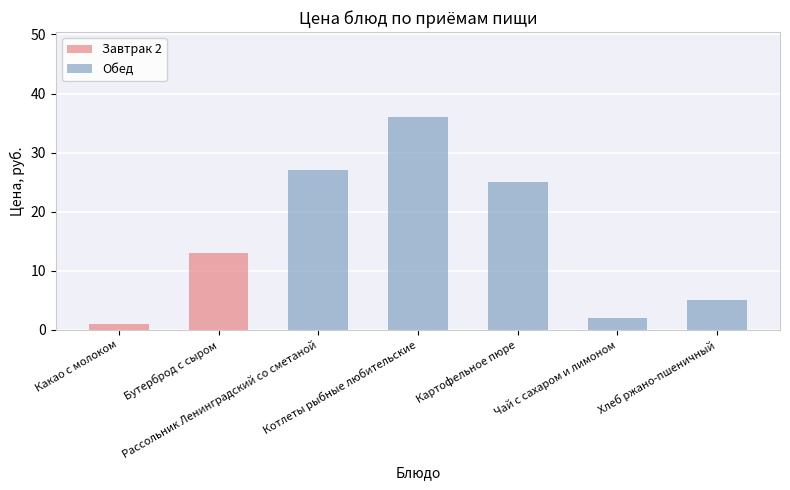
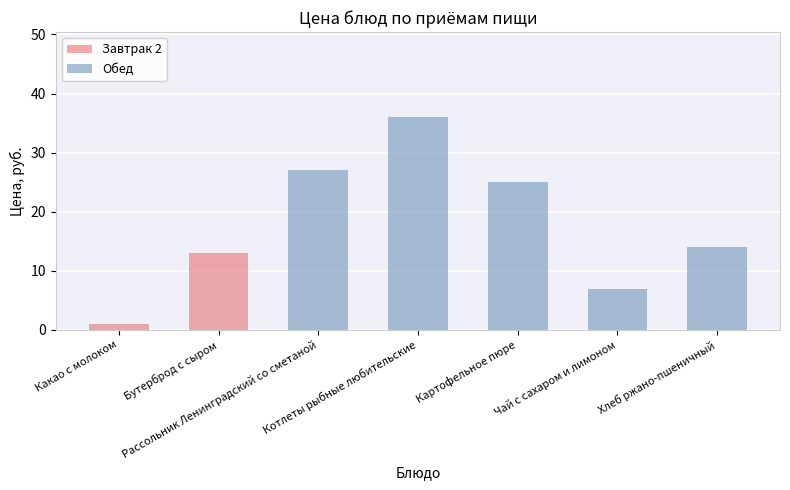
  {
    "Завтрак 2": {
      "Какао с молоком": 1,
      "Бутерброд с сыром": 13,
      "Рассольник Ленинградский со сметаной": 0,
      "Котлеты рыбные любительские": 0,
      "Картофельное пюре": 0,
      "Чай с сахаром и лимоном": 0,
      "Хлеб ржано-пшеничный": 0
    },
    "Обед": {
      "Какао с молоком": 0,
      "Бутерброд с сыром": 0,
      "Рассольник Ленинградский со сметаной": 27,
      "Котлеты рыбные любительские": 36,
      "Картофельное пюре": 25,
-     "Чай с сахаром и лимоном": 2,
-     "Хлеб ржано-пшеничный": 5
+     "Чай с сахаром и лимоном": 7,
+     "Хлеб ржано-пшеничный": 14
    }
  }
